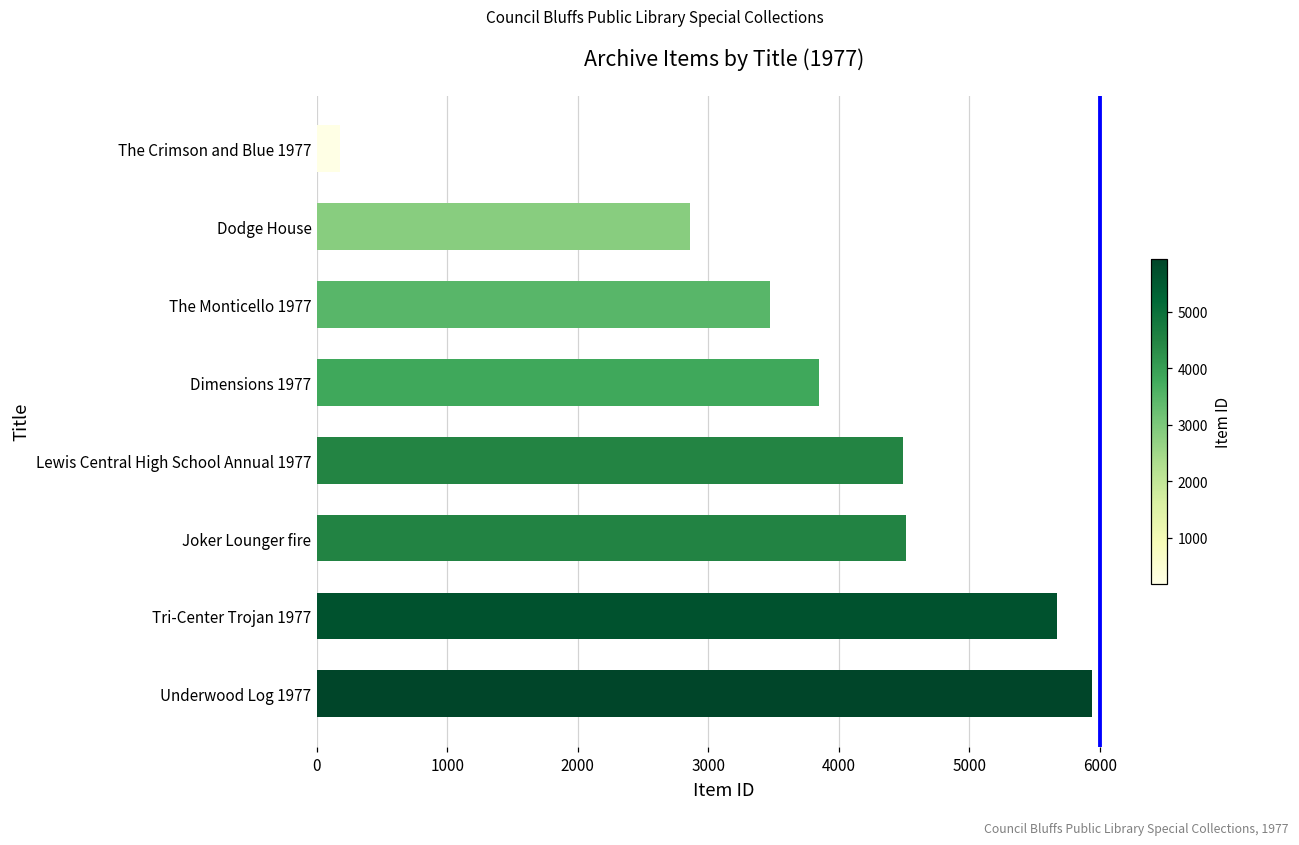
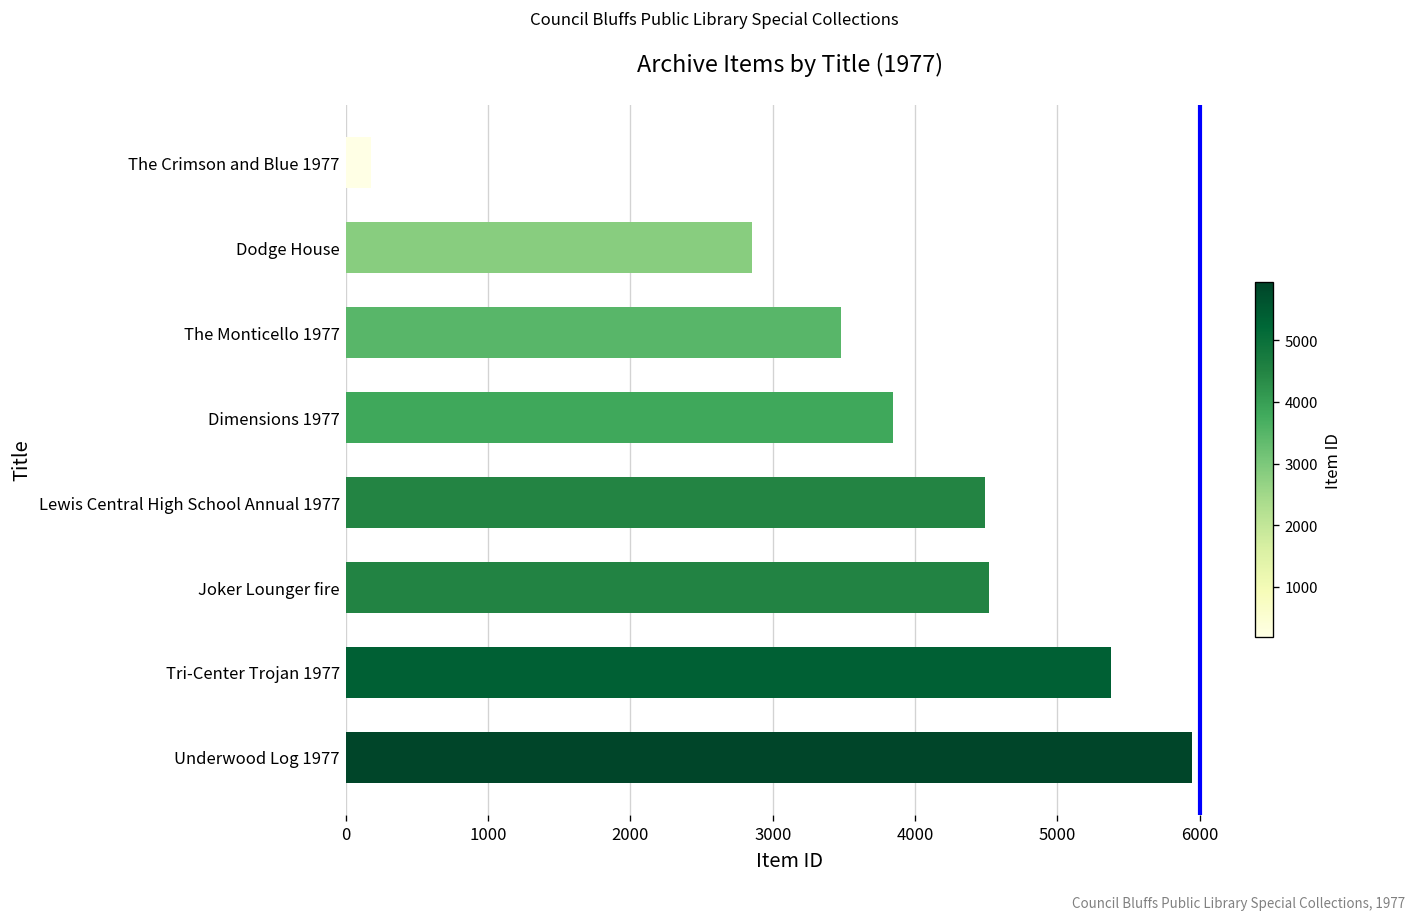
  {
    "The Crimson and Blue 1977": 180,
    "Dodge House": 2860,
    "The Monticello 1977": 3480,
    "Dimensions 1977": 3850,
    "Lewis Central High School Annual 1977": 4490,
    "Joker Lounger fire": 4520,
-   "Tri-Center Trojan 1977": 5670,
+   "Tri-Center Trojan 1977": 5380,
    "Underwood Log 1977": 5940
  }
